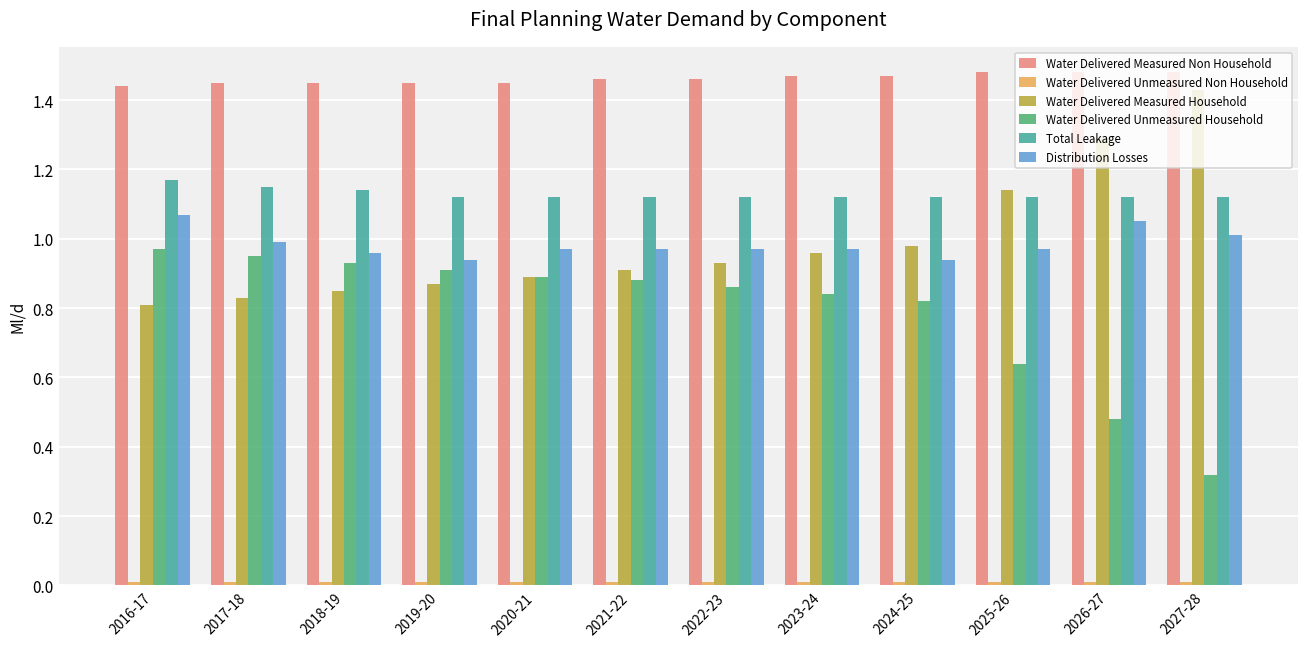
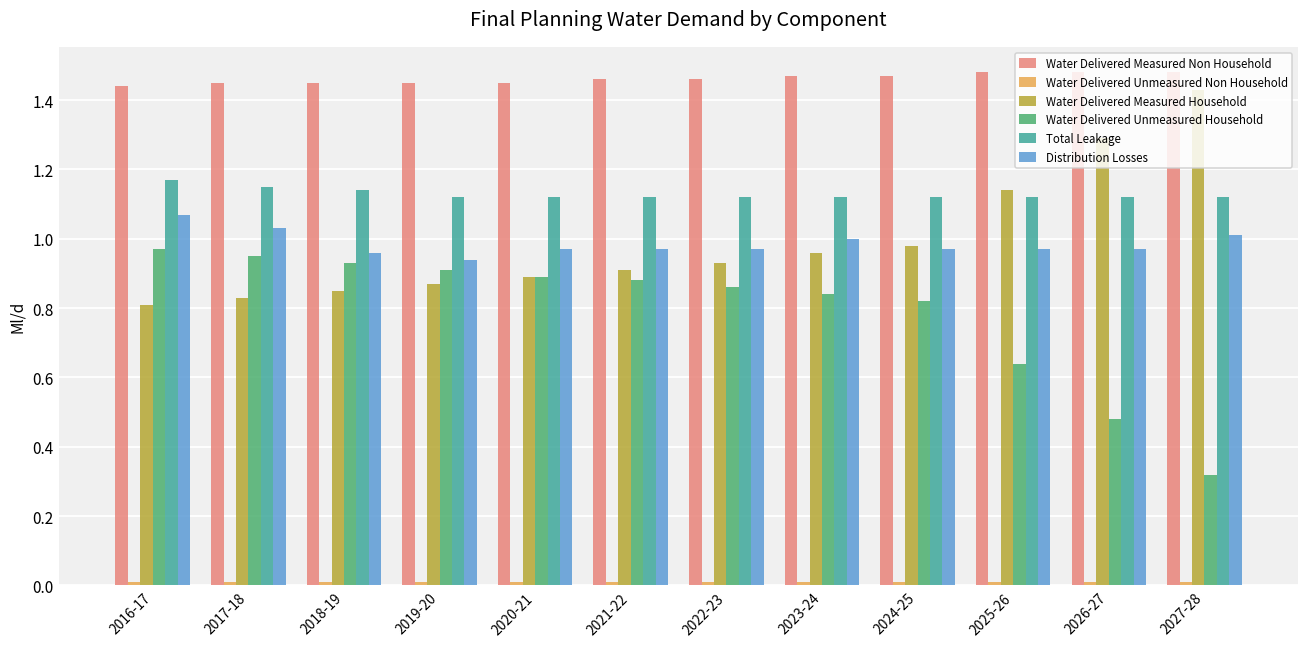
  {
    "Distribution Losses": {
      "2016-17": 1.07,
-     "2017-18": 0.99,
+     "2017-18": 1.03,
      "2018-19": 0.96,
      "2019-20": 0.94,
      "2020-21": 0.97,
      "2021-22": 0.97,
      "2022-23": 0.97,
-     "2023-24": 0.97,
-     "2024-25": 0.94,
+     "2023-24": 1.00,
+     "2024-25": 0.97,
      "2025-26": 0.97,
-     "2026-27": 1.05,
+     "2026-27": 0.97,
      "2027-28": 1.01
    }
  }
